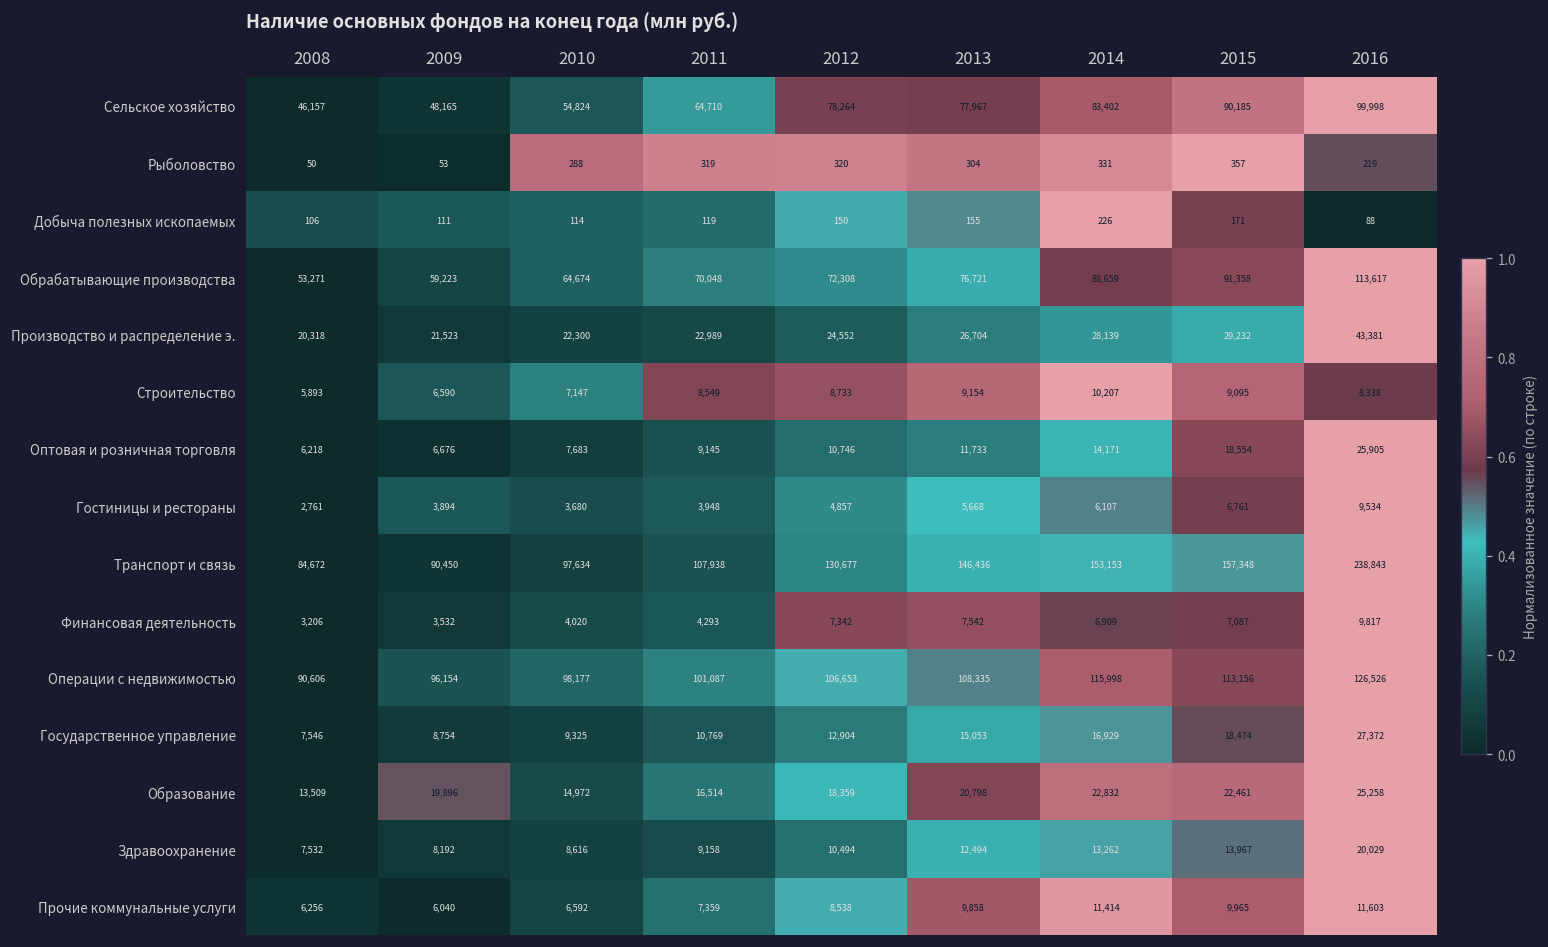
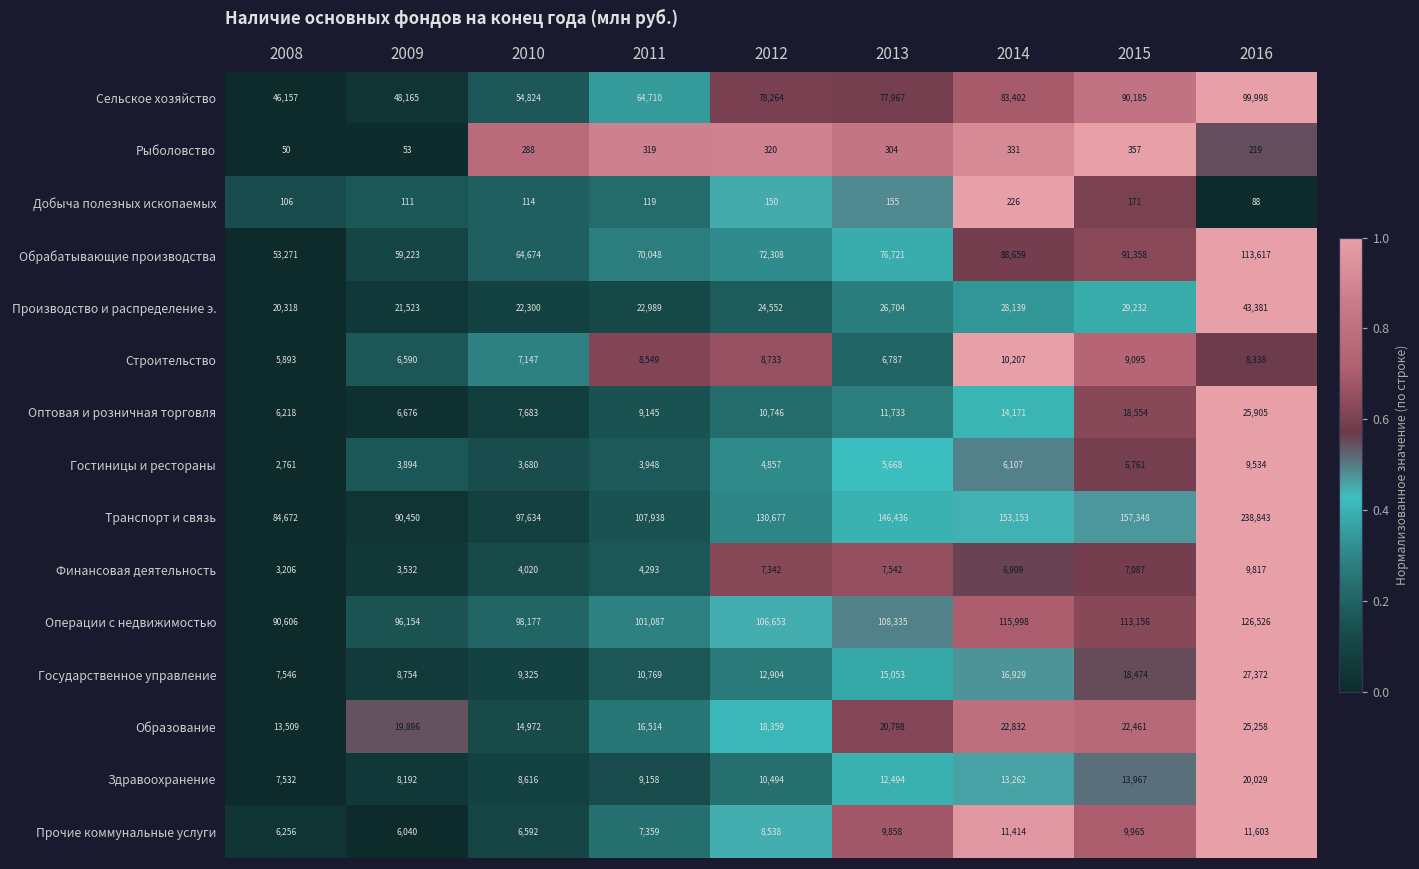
  {
    "Сельское хозяйство": {
      "2008": "46,157",
      "2009": "48,165",
      "2010": "54,824",
      "2011": "64,710",
      "2012": "78,264",
      "2013": "77,967",
      "2014": "83,402",
      "2015": "90,185",
      "2016": "99,998"
    },
    "Рыболовство": {
      "2008": "50",
      "2009": "53",
      "2010": "288",
      "2011": "319",
      "2012": "320",
      "2013": "304",
      "2014": "331",
      "2015": "357",
      "2016": "219"
    },
    "Добыча полезных ископаемых": {
      "2008": "106",
      "2009": "111",
      "2010": "114",
      "2011": "119",
      "2012": "150",
      "2013": "155",
      "2014": "226",
      "2015": "171",
      "2016": "88"
    },
    "Обрабатывающие производства": {
      "2008": "53,271",
      "2009": "59,223",
      "2010": "64,674",
      "2011": "70,048",
      "2012": "72,308",
      "2013": "76,721",
      "2014": "88,659",
      "2015": "91,358",
      "2016": "113,617"
    },
    "Производство и распределение э.": {
      "2008": "20,318",
      "2009": "21,523",
      "2010": "22,300",
      "2011": "22,989",
      "2012": "24,552",
      "2013": "26,704",
      "2014": "28,139",
      "2015": "29,232",
      "2016": "43,381"
    },
    "Строительство": {
      "2008": "5,893",
      "2009": "6,590",
      "2010": "7,147",
      "2011": "8,549",
      "2012": "8,733",
-     "2013": "9,154",
+     "2013": "6,787",
      "2014": "10,207",
      "2015": "9,095",
      "2016": "8,338"
    },
    "Оптовая и розничная торговля": {
      "2008": "6,218",
      "2009": "6,676",
      "2010": "7,683",
      "2011": "9,145",
      "2012": "10,746",
      "2013": "11,733",
      "2014": "14,171",
      "2015": "18,554",
      "2016": "25,905"
    },
    "Гостиницы и рестораны": {
      "2008": "2,761",
      "2009": "3,894",
      "2010": "3,680",
      "2011": "3,948",
      "2012": "4,857",
      "2013": "5,668",
      "2014": "6,107",
      "2015": "6,761",
      "2016": "9,534"
    },
    "Транспорт и связь": {
      "2008": "84,672",
      "2009": "90,450",
      "2010": "97,634",
      "2011": "107,938",
      "2012": "130,677",
      "2013": "146,436",
      "2014": "153,153",
      "2015": "157,348",
      "2016": "238,843"
    },
    "Финансовая деятельность": {
      "2008": "3,206",
      "2009": "3,532",
      "2010": "4,020",
      "2011": "4,293",
      "2012": "7,342",
      "2013": "7,542",
      "2014": "6,909",
      "2015": "7,087",
      "2016": "9,817"
    },
    "Операции с недвижимостью": {
      "2008": "90,606",
      "2009": "96,154",
      "2010": "98,177",
      "2011": "101,087",
      "2012": "106,653",
      "2013": "108,335",
      "2014": "115,998",
      "2015": "113,156",
      "2016": "126,526"
    },
    "Государственное управление": {
      "2008": "7,546",
      "2009": "8,754",
      "2010": "9,325",
      "2011": "10,769",
      "2012": "12,904",
      "2013": "15,053",
      "2014": "16,929",
      "2015": "18,474",
      "2016": "27,372"
    },
    "Образование": {
      "2008": "13,509",
      "2009": "19,896",
      "2010": "14,972",
      "2011": "16,514",
      "2012": "18,359",
      "2013": "20,798",
      "2014": "22,832",
      "2015": "22,461",
      "2016": "25,258"
    },
    "Здравоохранение": {
      "2008": "7,532",
      "2009": "8,192",
      "2010": "8,616",
      "2011": "9,158",
      "2012": "10,494",
      "2013": "12,494",
      "2014": "13,262",
      "2015": "13,967",
      "2016": "20,029"
    },
    "Прочие коммунальные услуги": {
      "2008": "6,256",
      "2009": "6,040",
      "2010": "6,592",
      "2011": "7,359",
      "2012": "8,538",
      "2013": "9,858",
      "2014": "11,414",
      "2015": "9,965",
      "2016": "11,603"
    }
  }
